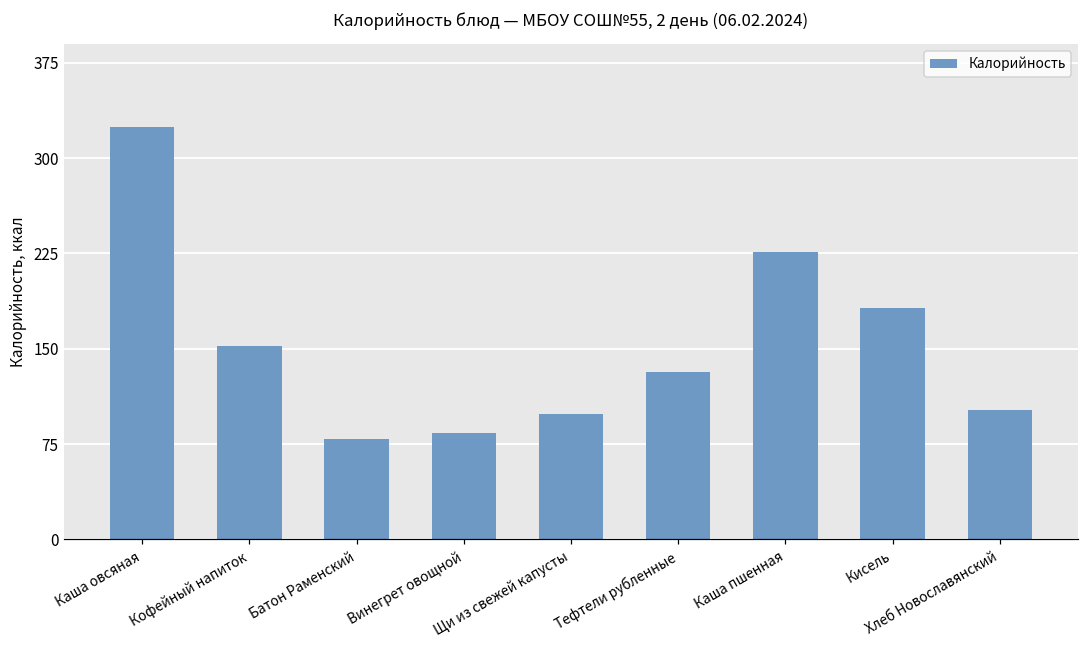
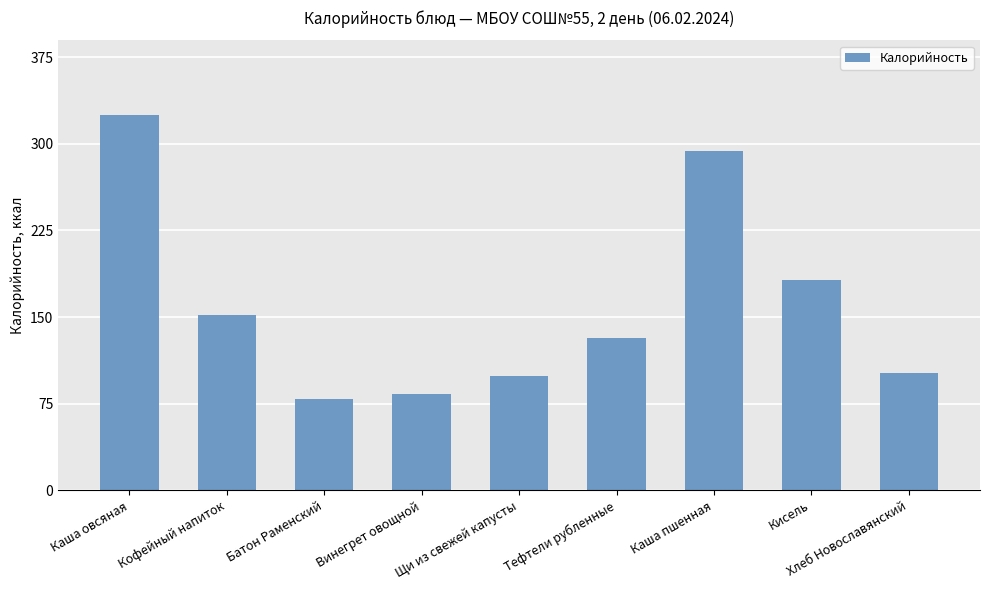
  {
    "Каша овсяная": 325,
    "Кофейный напиток": 152,
    "Батон Раменский": 79,
    "Винегрет овощной": 84,
    "Щи из свежей капусты": 99,
    "Тефтели рубленные": 132,
-   "Каша пшенная": 226,
+   "Каша пшенная": 293,
    "Кисель": 182,
    "Хлеб Новославянский": 102
  }
